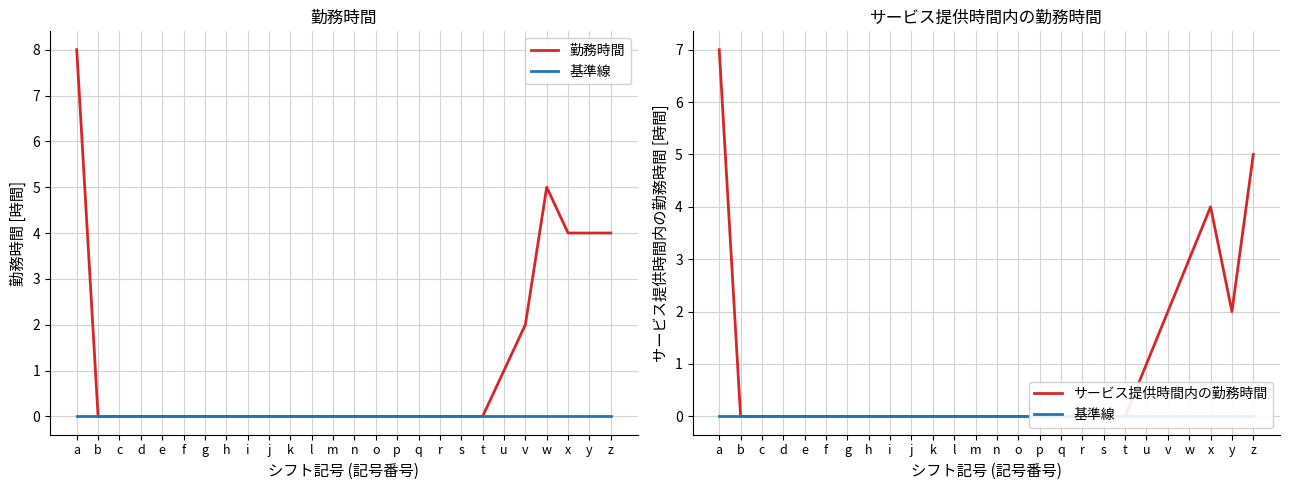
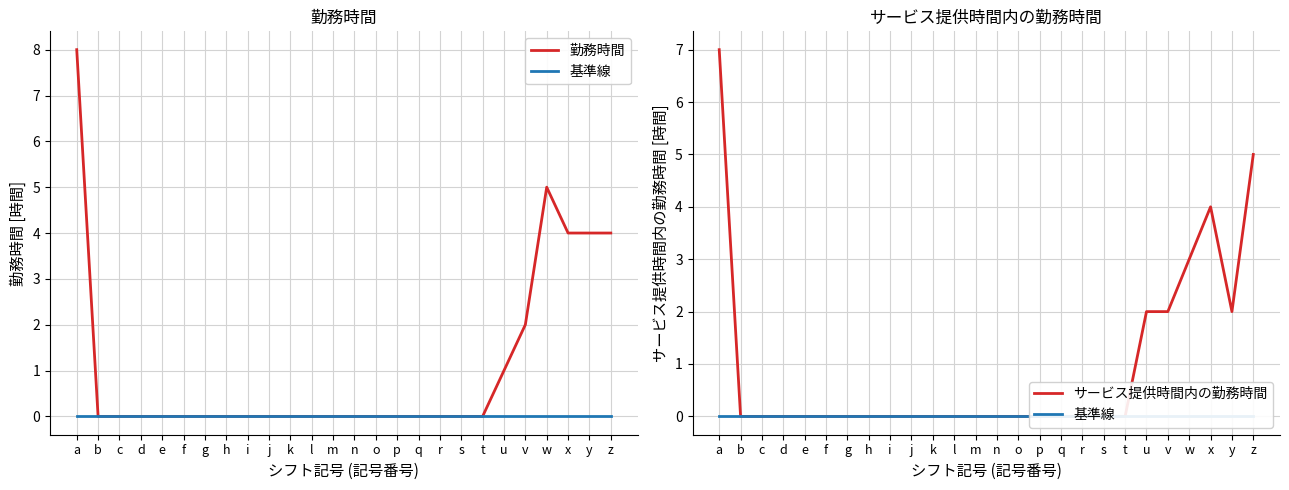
  {
    "勤務時間": {
      "勤務時間": {
        "a": 8.0,
        "u": 1.0,
        "v": 2.0,
        "w": 5.0,
        "x": 4.0,
        "y": 4.0,
        "z": 4.0
      },
      "基準線": {
        "a": 0.0,
        "u": 0.0,
        "v": 0.0,
        "w": 0.0,
        "x": 0.0,
        "y": 0.0,
        "z": 0.0
      }
    },
    "サービス提供時間内の勤務時間": {
      "サービス提供時間内の勤務時間": {
        "a": 7,
-       "u": 1,
+       "u": 2,
        "v": 2,
        "w": 3,
        "x": 4,
        "y": 2,
        "z": 5
      },
      "基準線": {
        "a": 0
      }
    }
  }
